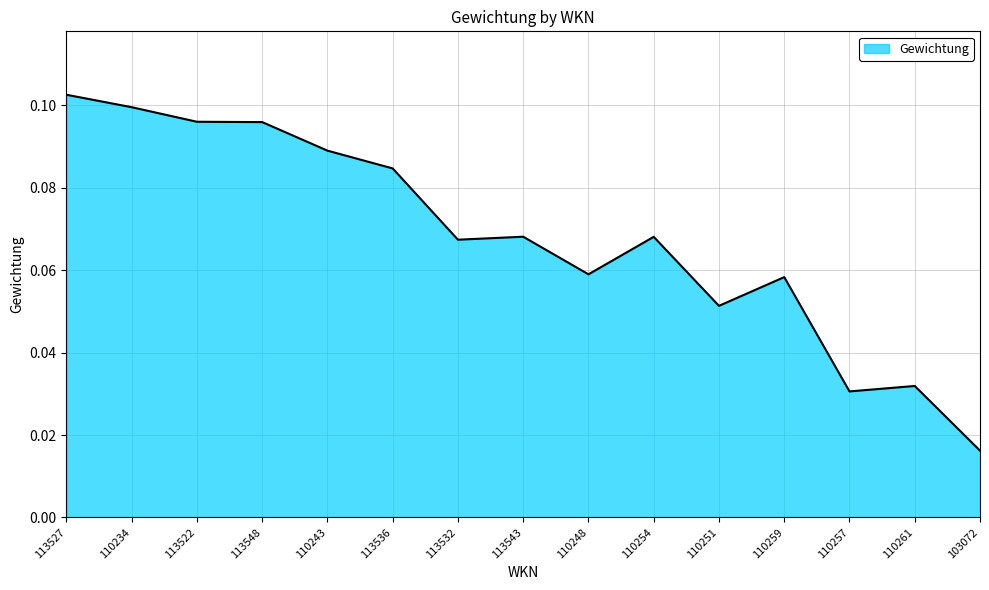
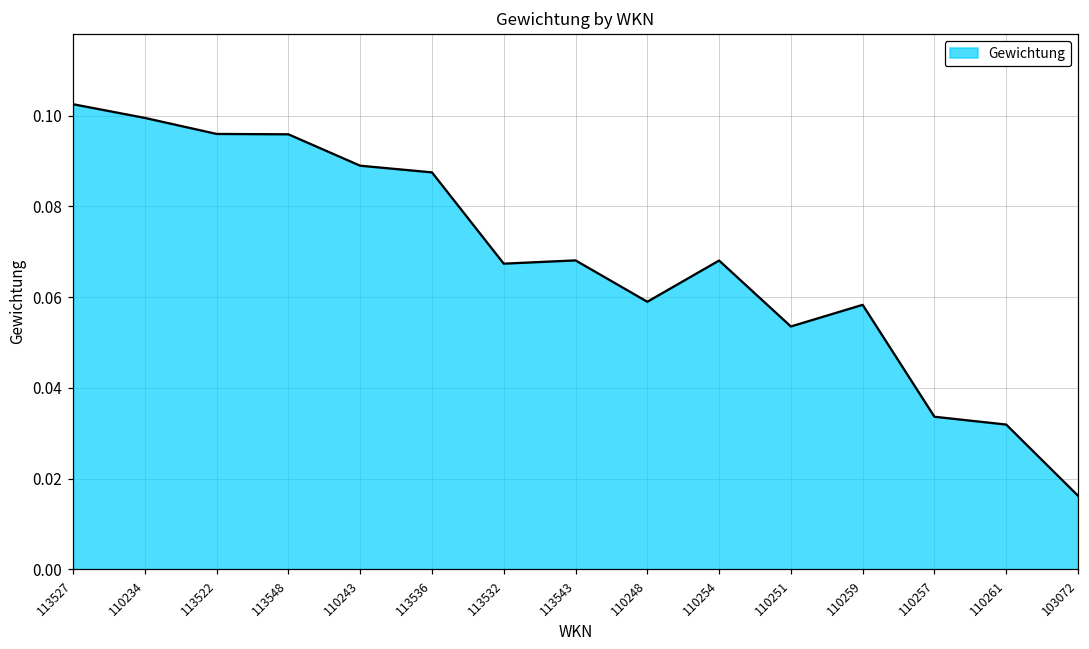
  {
    "113527": 0.103,
    "110234": 0.100,
    "113522": 0.096,
    "113548": 0.096,
    "110243": 0.089,
-   "113536": 0.085,
+   "113536": 0.088,
    "113532": 0.067,
    "113543": 0.068,
    "110248": 0.059,
    "110254": 0.068,
-   "110251": 0.051,
+   "110251": 0.054,
    "110259": 0.058,
-   "110257": 0.031,
+   "110257": 0.034,
    "110261": 0.032,
    "103072": 0.016
  }
